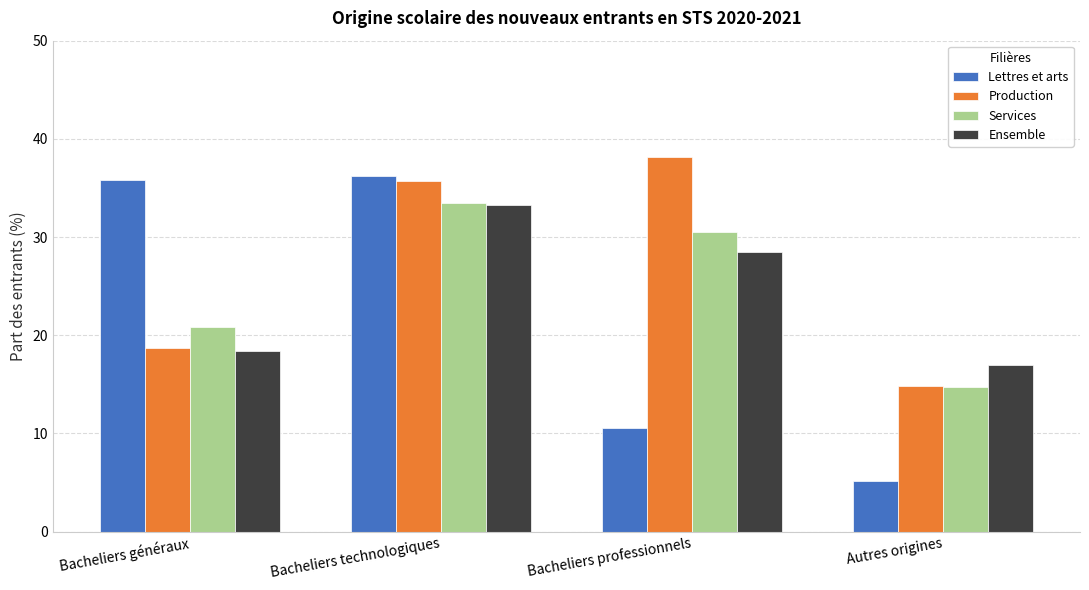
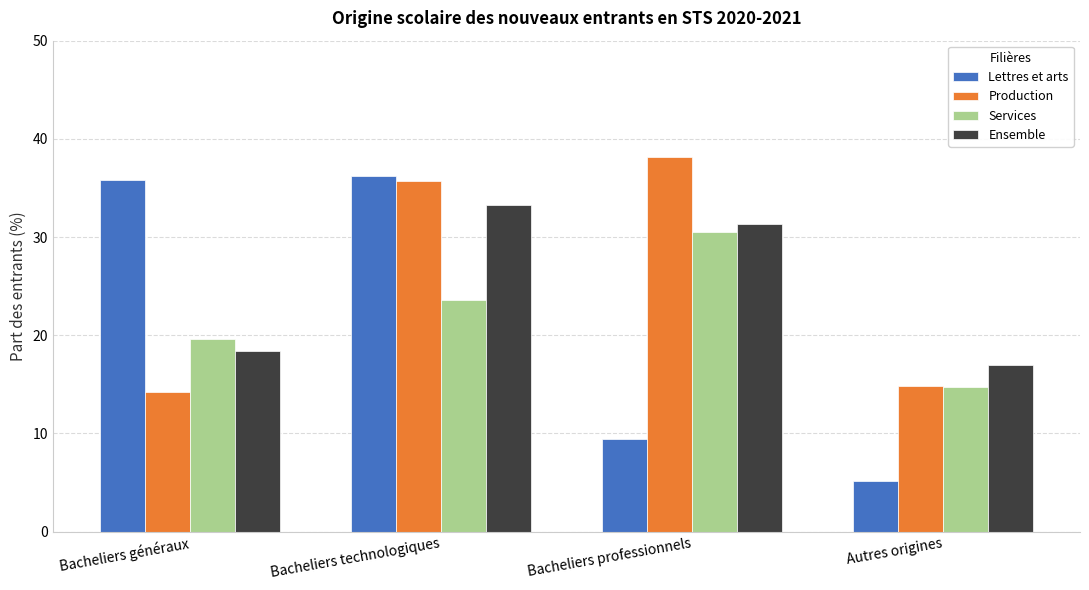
  {
    "Lettres et arts": {
      "Bacheliers généraux": 36,
      "Bacheliers technologiques": 36,
-     "Bacheliers professionnels": 11,
+     "Bacheliers professionnels": 9,
      "Autres origines": 5
    },
    "Production": {
-     "Bacheliers généraux": 19,
+     "Bacheliers généraux": 14,
      "Bacheliers technologiques": 36,
      "Bacheliers professionnels": 38,
      "Autres origines": 15
    },
    "Services": {
-     "Bacheliers généraux": 21,
-     "Bacheliers technologiques": 34,
+     "Bacheliers généraux": 20,
+     "Bacheliers technologiques": 24,
      "Bacheliers professionnels": 31,
      "Autres origines": 15
    },
    "Ensemble": {
      "Bacheliers généraux": 18,
      "Bacheliers technologiques": 33,
-     "Bacheliers professionnels": 29,
+     "Bacheliers professionnels": 31,
      "Autres origines": 17
    }
  }
